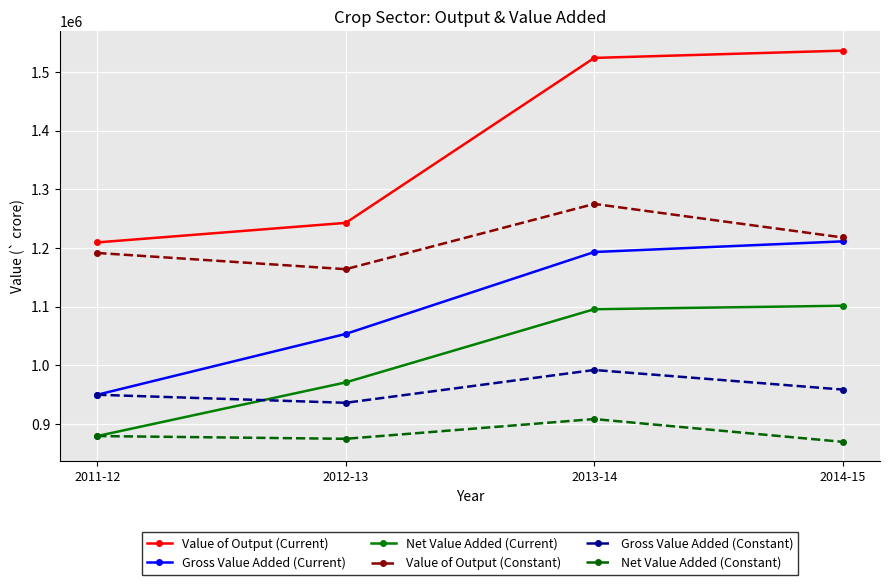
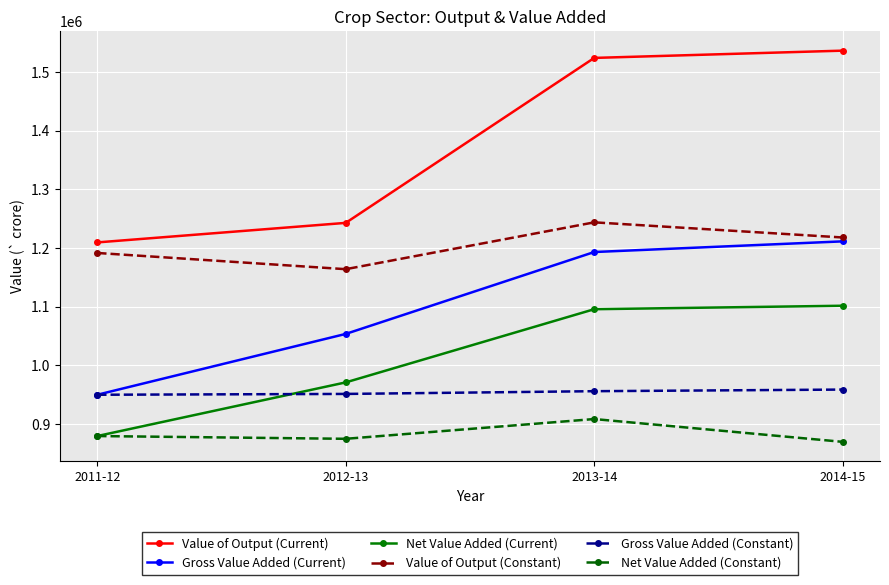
  {
    "Value of Output (Current)": {
      "2011-12": 1210000,
      "2012-13": 1240000,
      "2013-14": 1520000,
      "2014-15": 1540000
    },
    "Gross Value Added (Current)": {
      "2012-13": 1050000,
      "2013-14": 1190000,
      "2014-15": 1210000
    },
    "Value of Output (Constant)": {
      "2011-12": 1190000,
      "2012-13": 1160000,
-     "2013-14": 1280000,
+     "2013-14": 1240000,
      "2014-15": 1220000
    },
    "Gross Value Added (Constant)": {
-     "2012-13": 940000,
-     "2013-14": 990000,
+     "2012-13": 950000,
+     "2013-14": 960000,
      "2014-15": 960000
    }
  }
